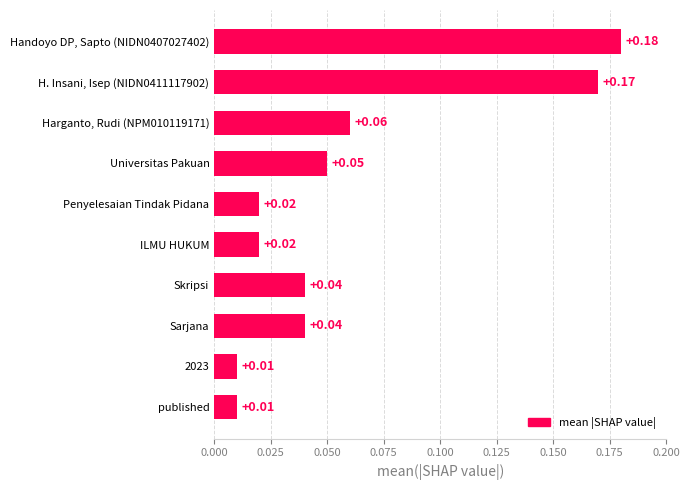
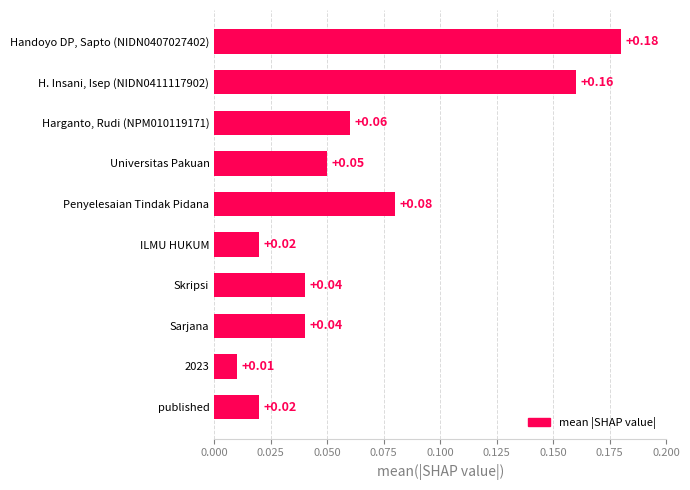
  {
    "Handoyo DP, Sapto (NIDN0407027402)": "+0.18",
-   "H. Insani, Isep (NIDN0411117902)": "+0.17",
+   "H. Insani, Isep (NIDN0411117902)": "+0.16",
    "Harganto, Rudi (NPM010119171)": "+0.06",
    "Universitas Pakuan": "+0.05",
-   "Penyelesaian Tindak Pidana": "+0.02",
+   "Penyelesaian Tindak Pidana": "+0.08",
    "ILMU HUKUM": "+0.02",
    "Skripsi": "+0.04",
    "Sarjana": "+0.04",
    "2023": "+0.01",
-   "published": "+0.01"
+   "published": "+0.02"
  }
